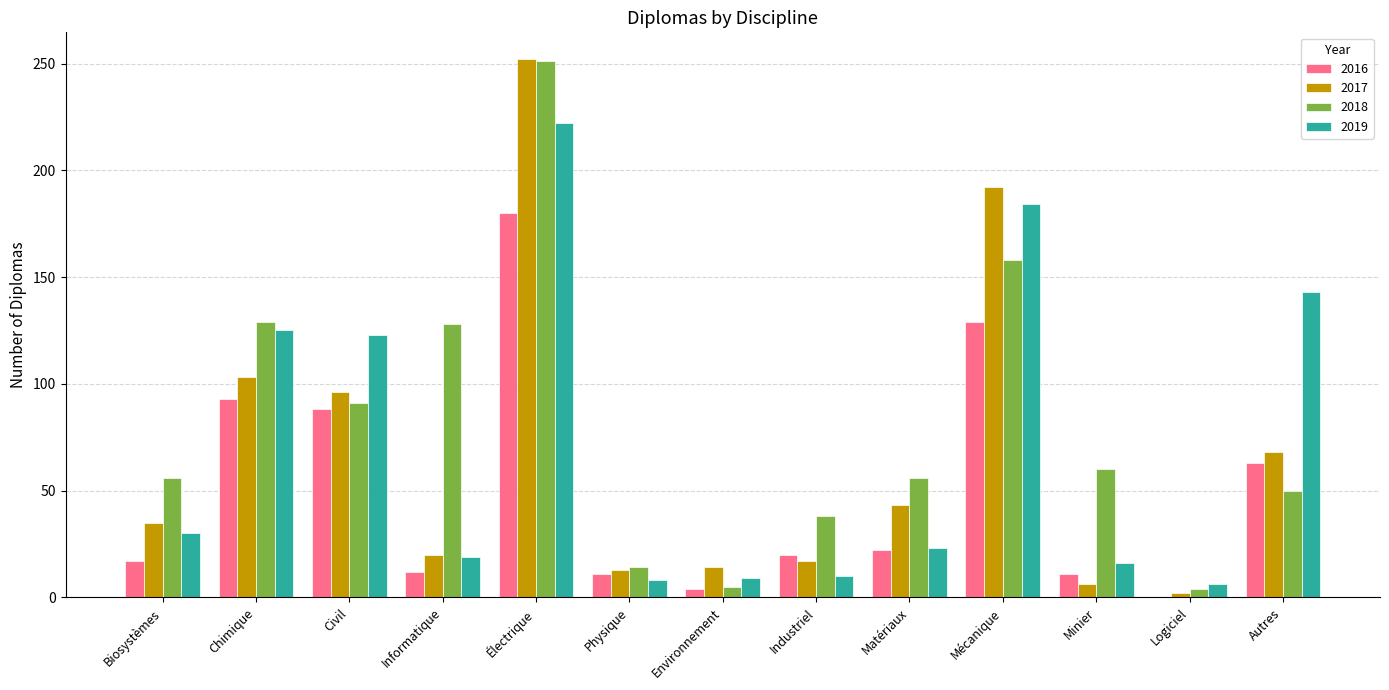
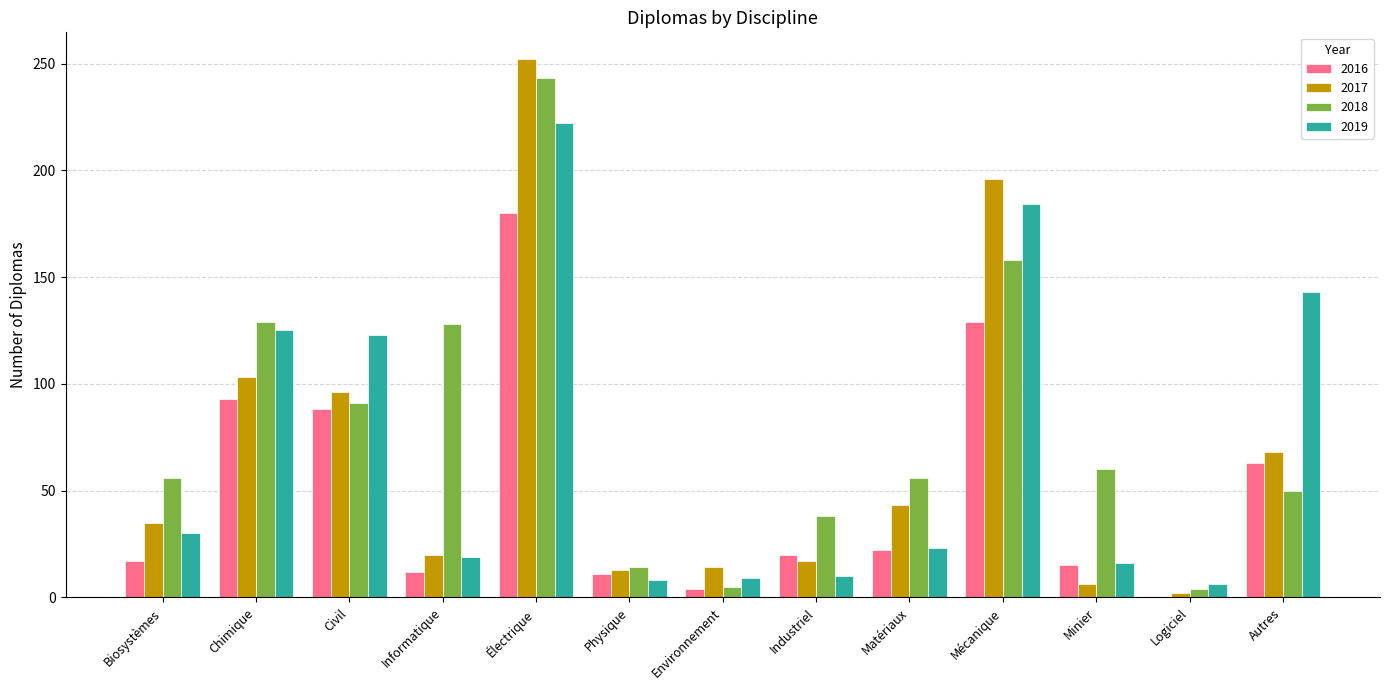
  {
    "2016": {
      "Biosystèmes": 17,
      "Chimique": 93,
      "Civil": 88,
      "Informatique": 12,
      "Électrique": 180,
      "Physique": 11,
      "Environnement": 4,
      "Industriel": 20,
      "Matériaux": 22,
      "Mécanique": 129,
-     "Minier": 11,
+     "Minier": 15,
      "Logiciel": 0,
      "Autres": 63
    },
    "2017": {
      "Biosystèmes": 35,
      "Chimique": 103,
      "Civil": 96,
      "Informatique": 20,
      "Électrique": 252,
      "Physique": 13,
      "Environnement": 14,
      "Industriel": 17,
      "Matériaux": 43,
-     "Mécanique": 192,
+     "Mécanique": 196,
      "Minier": 6,
      "Logiciel": 2,
      "Autres": 68
    },
    "2018": {
      "Biosystèmes": 56,
      "Chimique": 129,
      "Civil": 91,
      "Informatique": 128,
-     "Électrique": 251,
+     "Électrique": 243,
      "Physique": 14,
      "Environnement": 5,
      "Industriel": 38,
      "Matériaux": 56,
      "Mécanique": 158,
      "Minier": 60,
      "Logiciel": 4,
      "Autres": 50
    },
    "2019": {
      "Biosystèmes": 30,
      "Chimique": 125,
      "Civil": 123,
      "Informatique": 19,
      "Électrique": 222,
      "Physique": 8,
      "Environnement": 9,
      "Industriel": 10,
      "Matériaux": 23,
      "Mécanique": 184,
      "Minier": 16,
      "Logiciel": 6,
      "Autres": 143
    }
  }
